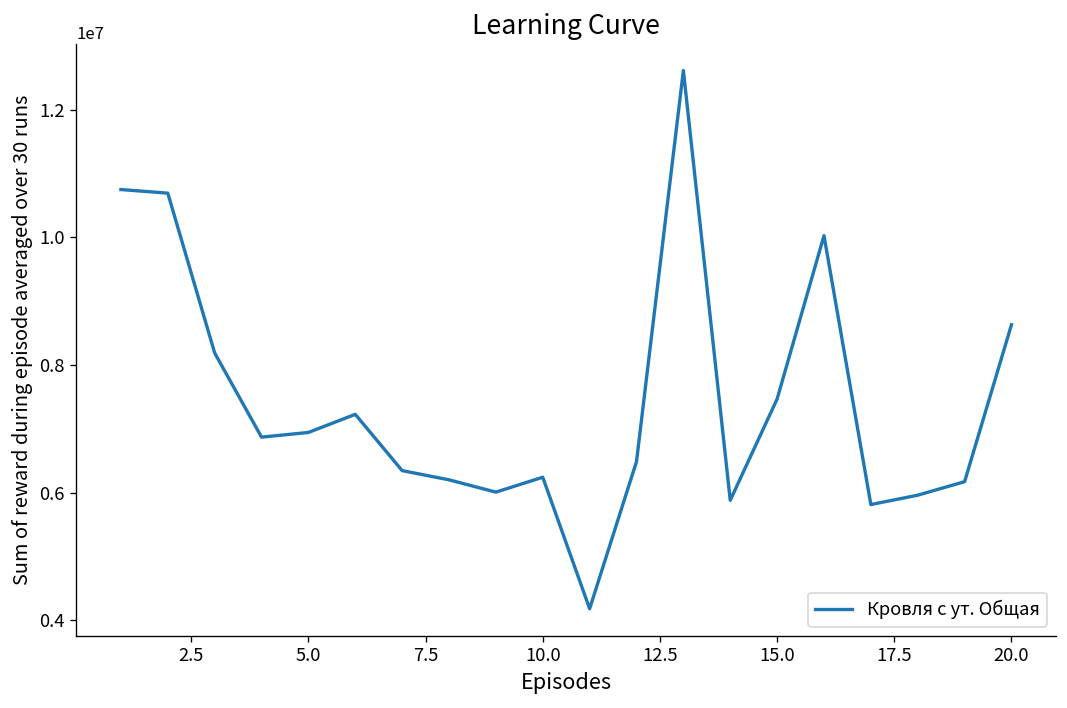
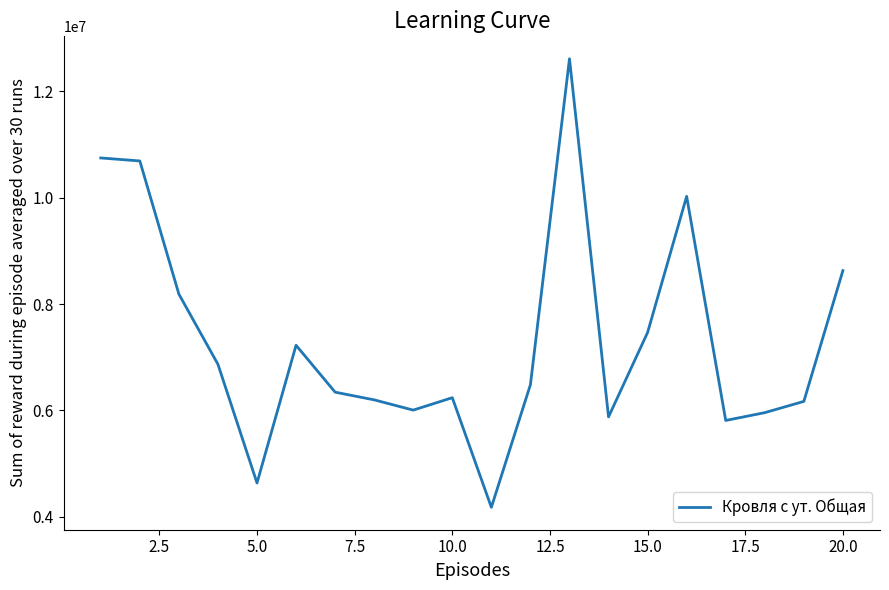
  {
-   "5.0": 6900000,
+   "5.0": 4600000,
    "10.0": 6200000,
    "15.0": 7500000,
    "20.0": 8600000
  }
